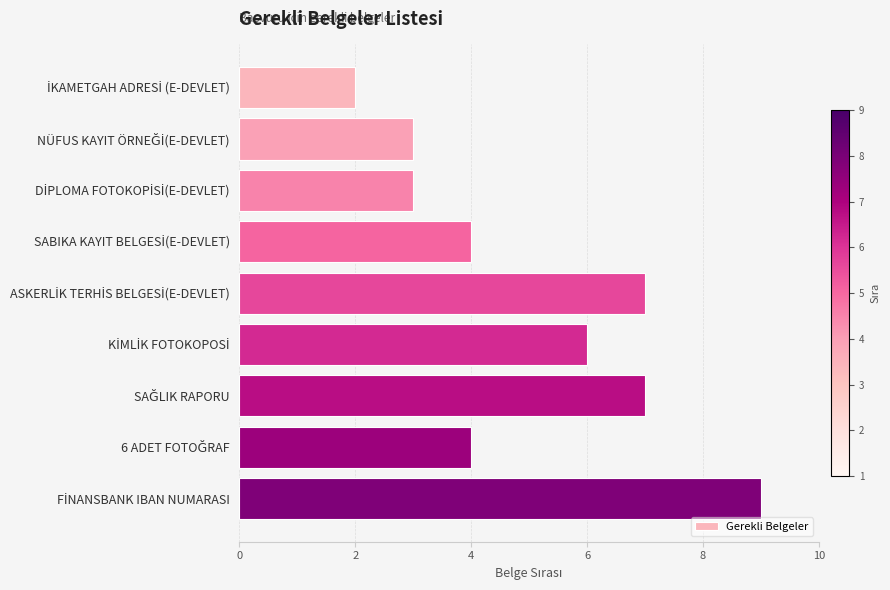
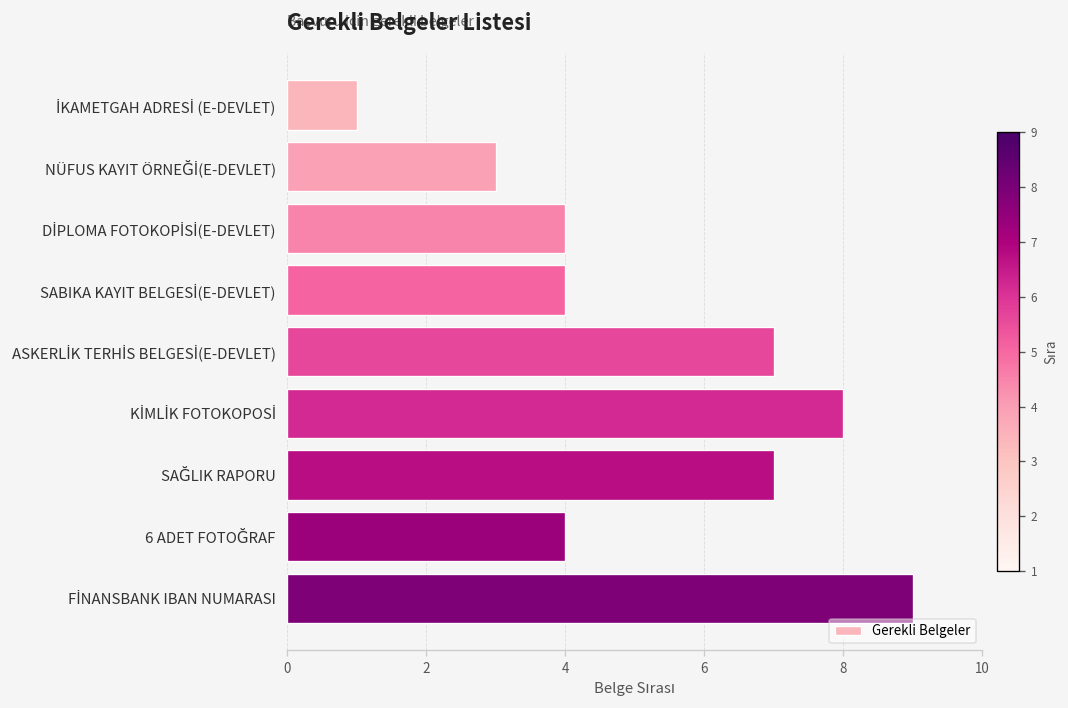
  {
-   "İKAMETGAH ADRESİ (E-DEVLET)": 2,
+   "İKAMETGAH ADRESİ (E-DEVLET)": 1,
    "NÜFUS KAYIT ÖRNEĞİ(E-DEVLET)": 3,
-   "DİPLOMA FOTOKOPİSİ(E-DEVLET)": 3,
+   "DİPLOMA FOTOKOPİSİ(E-DEVLET)": 4,
    "SABIKA KAYIT BELGESİ(E-DEVLET)": 4,
    "ASKERLİK TERHİS BELGESİ(E-DEVLET)": 7,
-   "KİMLİK FOTOKOPOSİ": 6,
+   "KİMLİK FOTOKOPOSİ": 8,
    "SAĞLIK RAPORU": 7,
    "6 ADET FOTOĞRAF": 4,
    "FİNANSBANK IBAN NUMARASI": 9
  }
